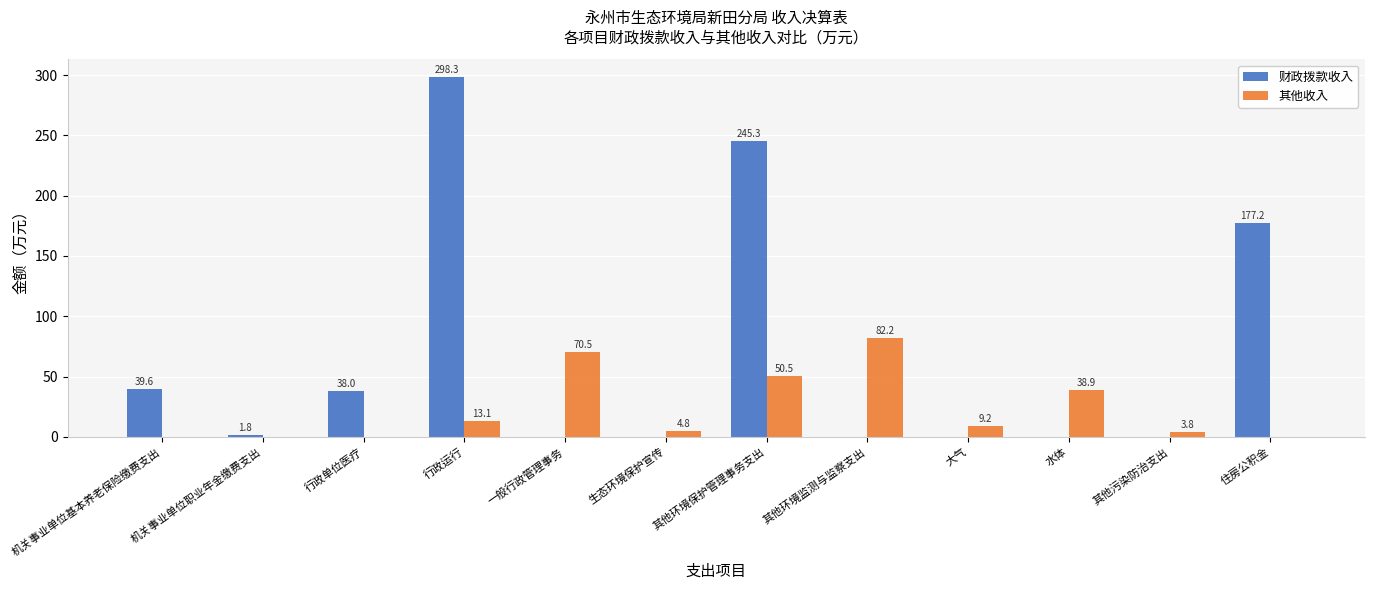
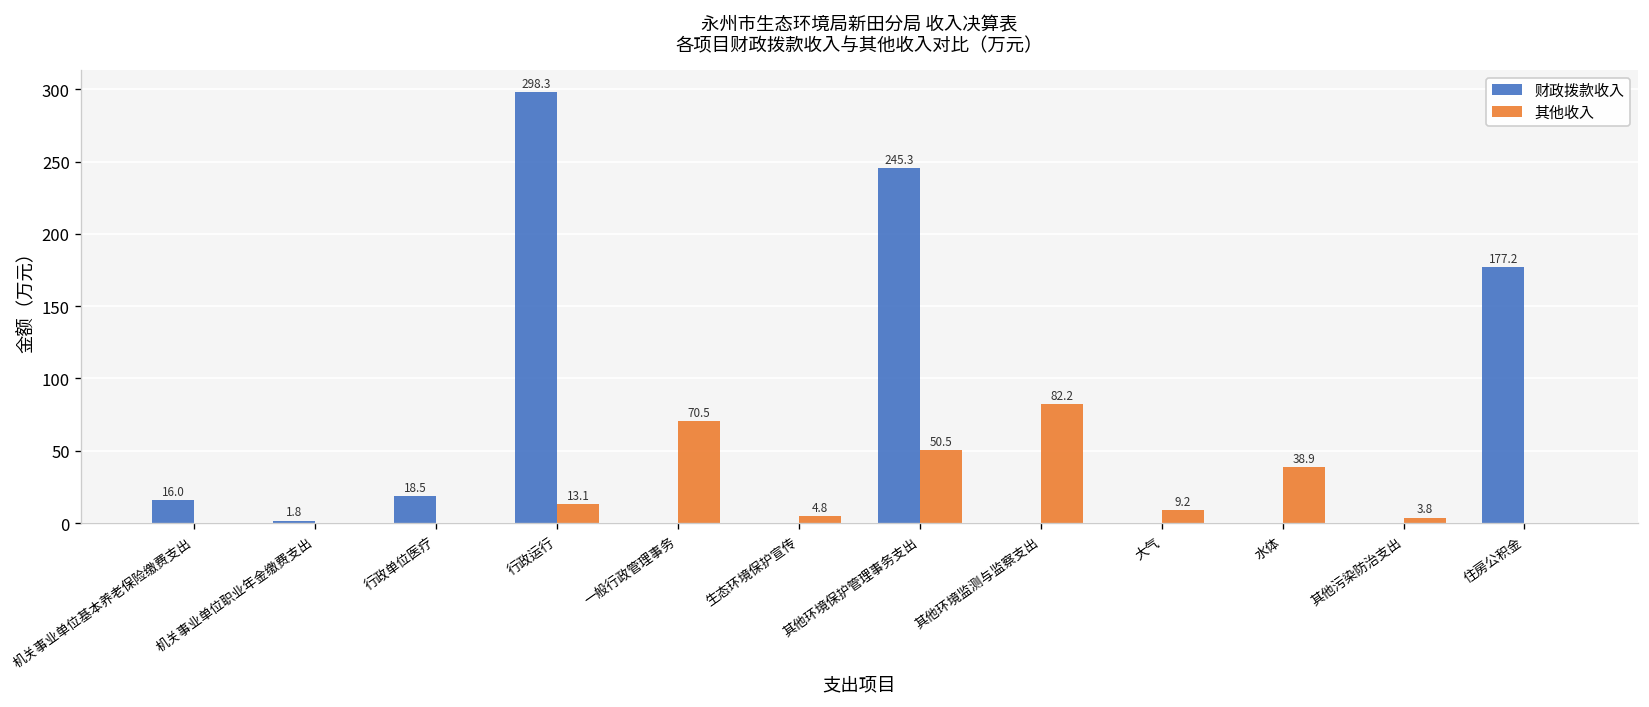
  {
    "财政拨款收入": {
-     "机关事业单位基本养老保险缴费支出": 39.6,
+     "机关事业单位基本养老保险缴费支出": 16.0,
      "机关事业单位职业年金缴费支出": 1.8,
-     "行政单位医疗": 38.0,
+     "行政单位医疗": 18.5,
      "行政运行": 298.3,
      "其他环境保护管理事务支出": 245.3,
      "住房公积金": 177.2
    },
    "其他收入": {
      "行政运行": 13.1,
      "一般行政管理事务": 70.5,
      "生态环境保护宣传": 4.8,
      "其他环境保护管理事务支出": 50.5,
      "其他环境监测与监察支出": 82.2,
      "大气": 9.2,
      "水体": 38.9,
      "其他污染防治支出": 3.8
    }
  }
